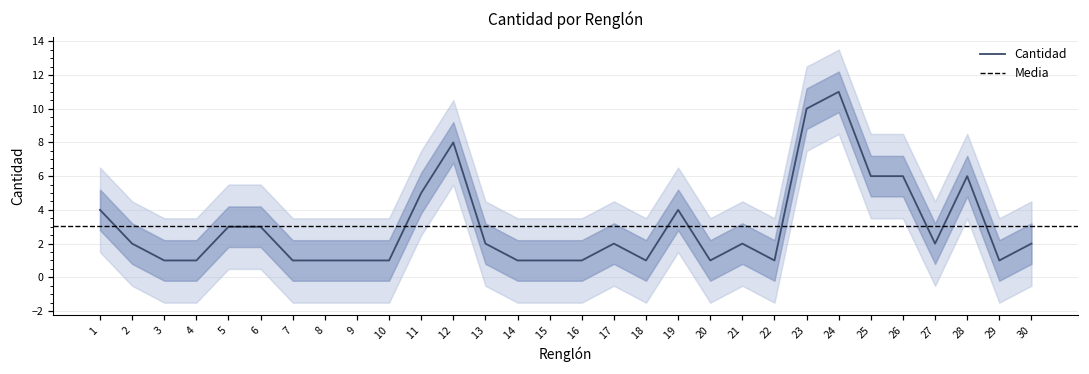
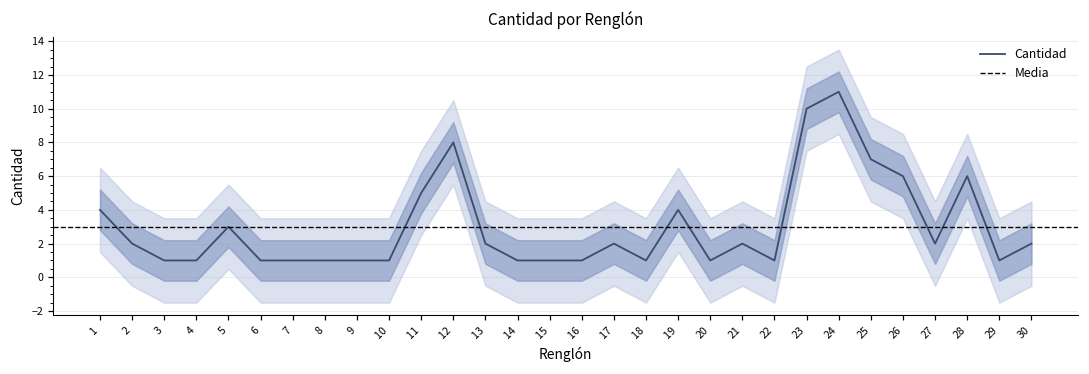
  {
    "Cantidad": {
      "1": 4,
      "2": 2,
      "3": 1,
      "4": 1,
      "5": 3,
-     "6": 3,
+     "6": 1,
      "7": 1,
      "8": 1,
      "9": 1,
      "10": 1,
      "11": 5,
      "12": 8,
      "13": 2,
      "14": 1,
      "15": 1,
      "16": 1,
      "17": 2,
      "18": 1,
      "19": 4,
      "20": 1,
      "21": 2,
      "22": 1,
      "23": 10,
      "24": 11,
-     "25": 6,
+     "25": 7,
      "26": 6,
      "27": 2,
      "28": 6,
      "29": 1,
      "30": 2
    }
  }
